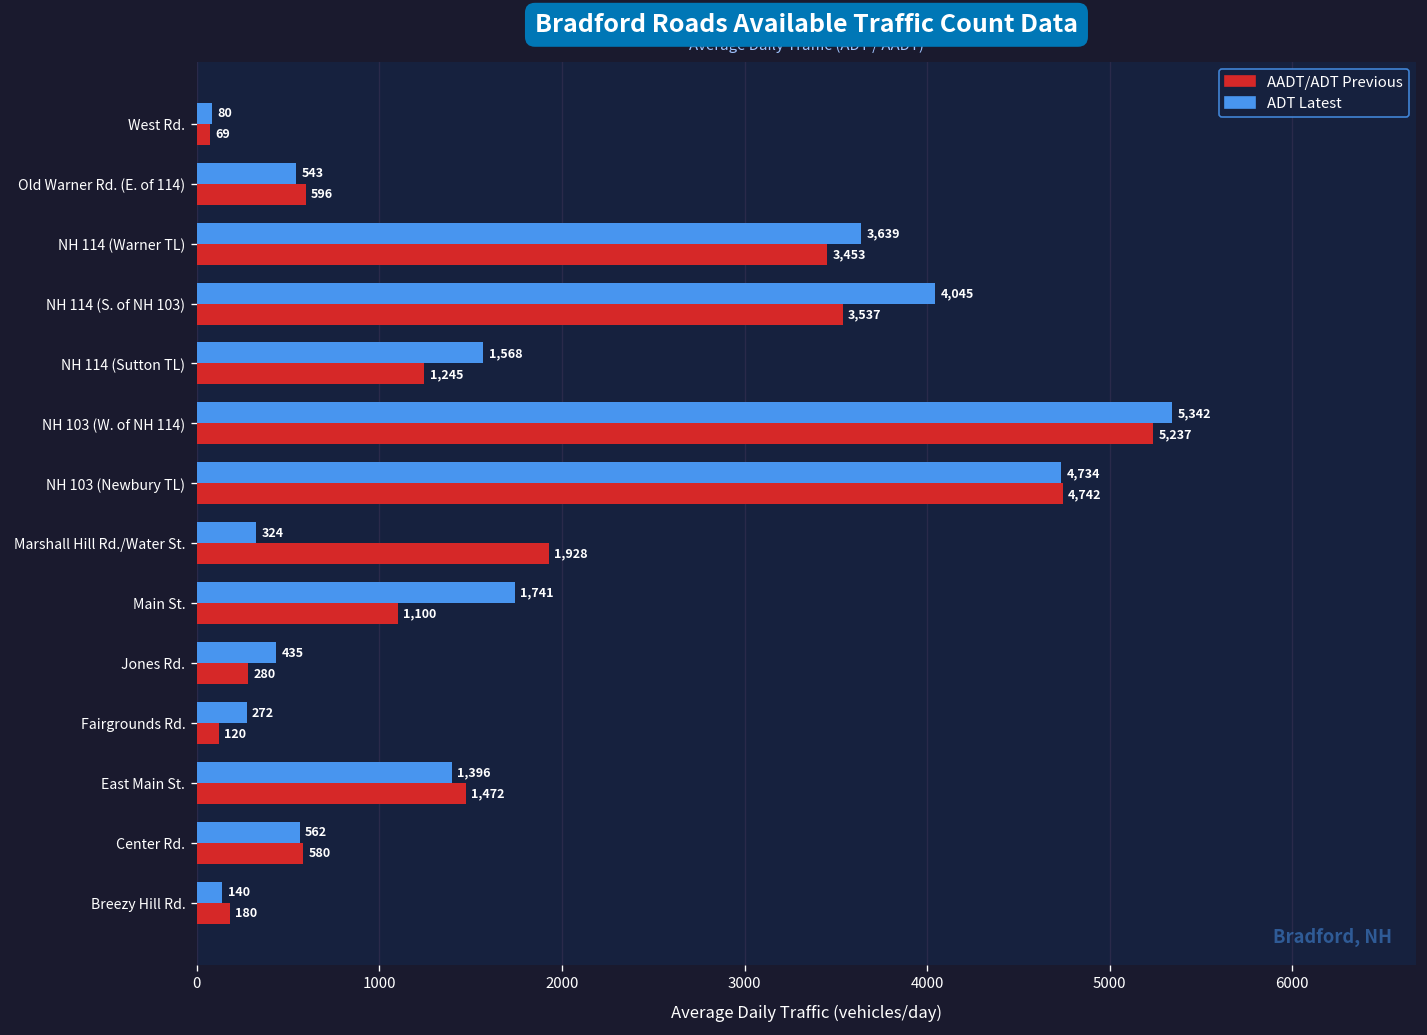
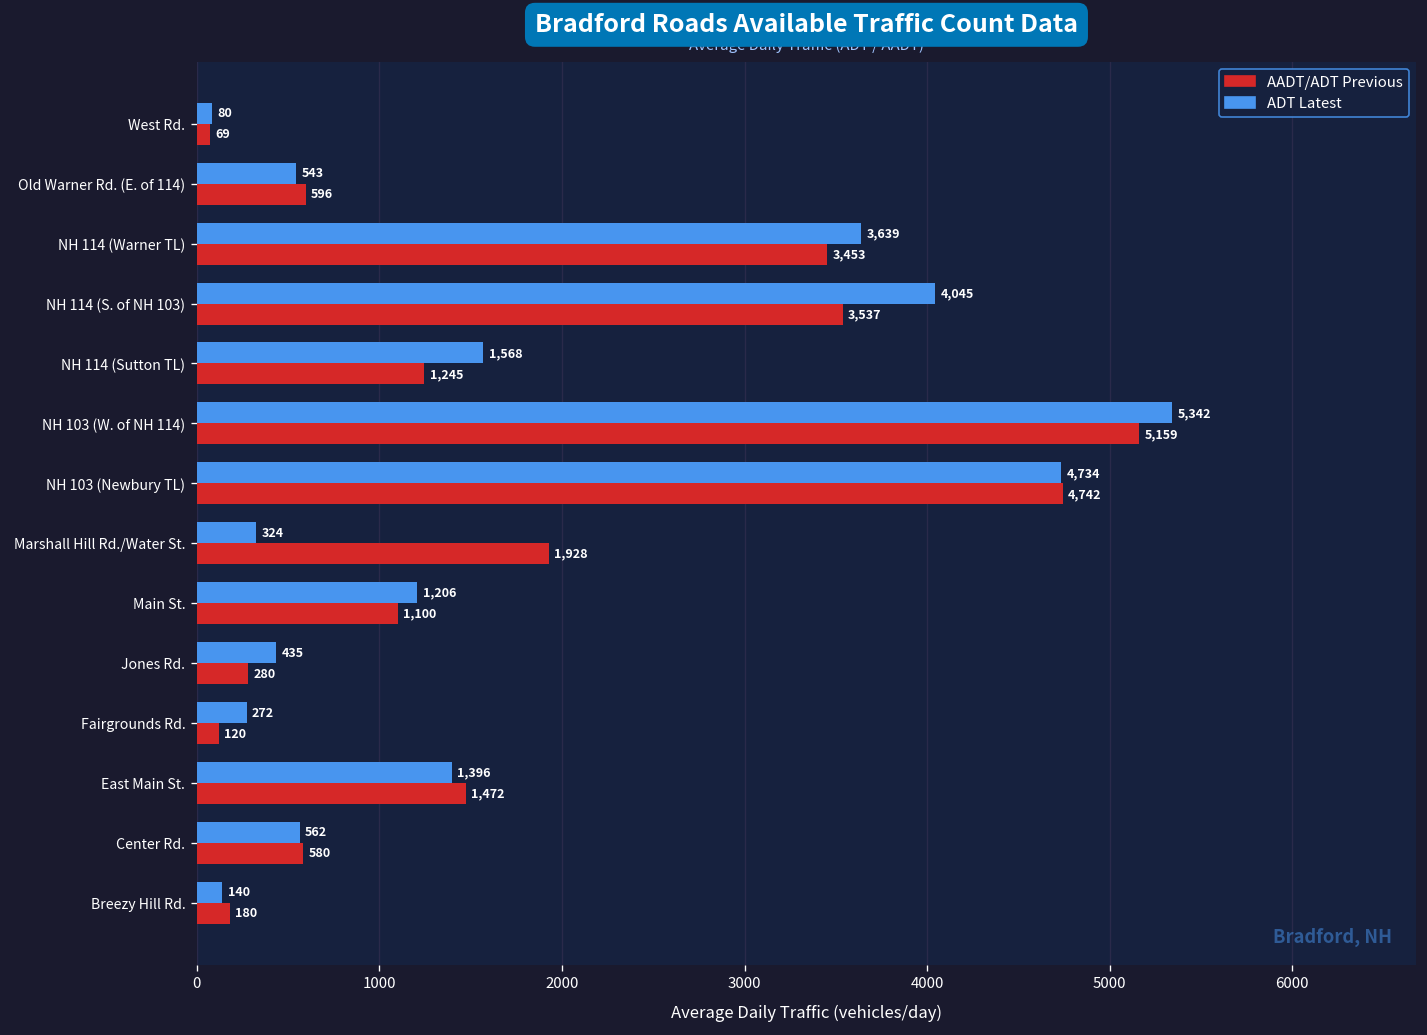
  {
    "AADT/ADT Previous": {
      "West Rd.": "69",
      "Old Warner Rd. (E. of 114)": "596",
      "NH 114 (Warner TL)": "3,453",
      "NH 114 (S. of NH 103)": "3,537",
      "NH 114 (Sutton TL)": "1,245",
-     "NH 103 (W. of NH 114)": "5,237",
+     "NH 103 (W. of NH 114)": "5,159",
      "NH 103 (Newbury TL)": "4,742",
      "Marshall Hill Rd./Water St.": "1,928",
      "Main St.": "1,100",
      "Jones Rd.": "280",
      "Fairgrounds Rd.": "120",
      "East Main St.": "1,472",
      "Center Rd.": "580",
      "Breezy Hill Rd.": "180"
    },
    "ADT Latest": {
      "West Rd.": "80",
      "Old Warner Rd. (E. of 114)": "543",
      "NH 114 (Warner TL)": "3,639",
      "NH 114 (S. of NH 103)": "4,045",
      "NH 114 (Sutton TL)": "1,568",
      "NH 103 (W. of NH 114)": "5,342",
      "NH 103 (Newbury TL)": "4,734",
      "Marshall Hill Rd./Water St.": "324",
-     "Main St.": "1,741",
+     "Main St.": "1,206",
      "Jones Rd.": "435",
      "Fairgrounds Rd.": "272",
      "East Main St.": "1,396",
      "Center Rd.": "562",
      "Breezy Hill Rd.": "140"
    }
  }
